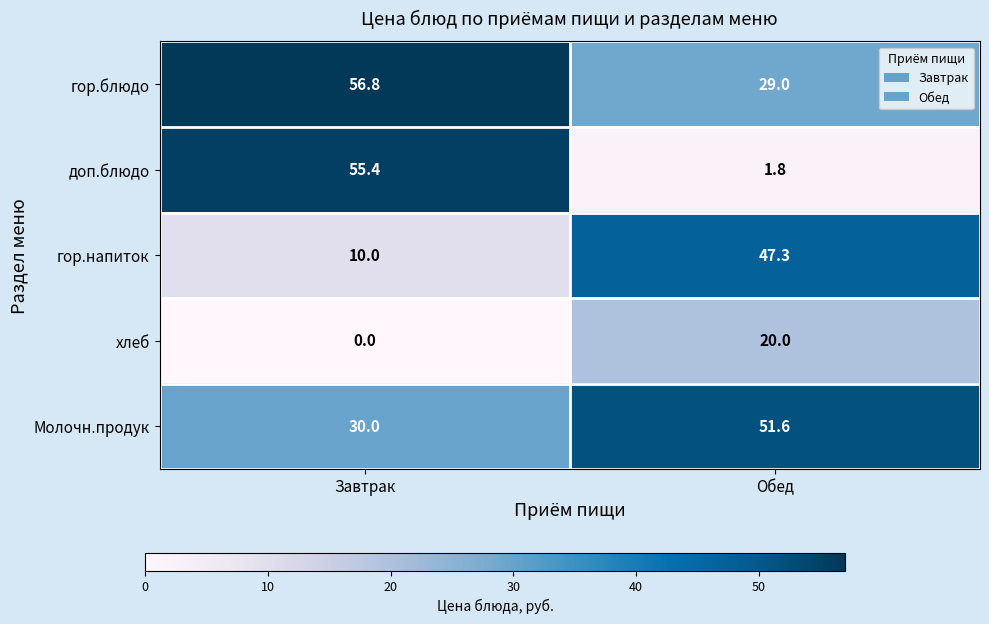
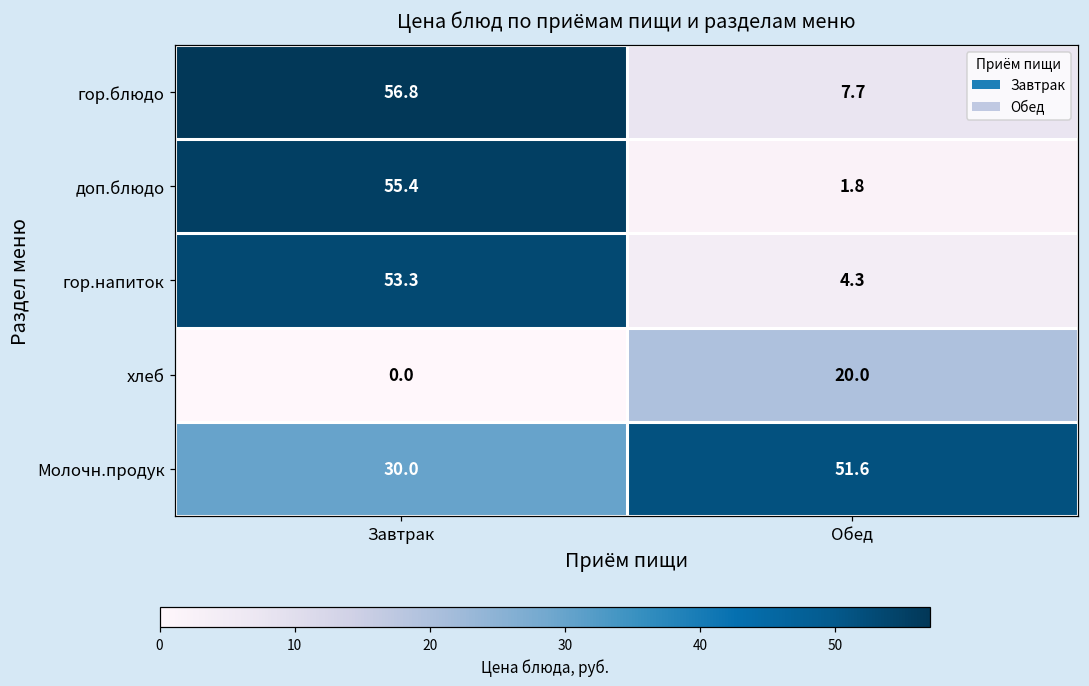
  {
    "гор.блюдо": {
      "Завтрак": 56.8,
-     "Обед": 29.0
+     "Обед": 7.7
    },
    "доп.блюдо": {
      "Завтрак": 55.4,
      "Обед": 1.8
    },
    "гор.напиток": {
-     "Завтрак": 10.0,
-     "Обед": 47.3
+     "Завтрак": 53.3,
+     "Обед": 4.3
    },
    "хлеб": {
      "Завтрак": 0.0,
      "Обед": 20.0
    },
    "Молочн.продук": {
      "Завтрак": 30.0,
      "Обед": 51.6
    }
  }
